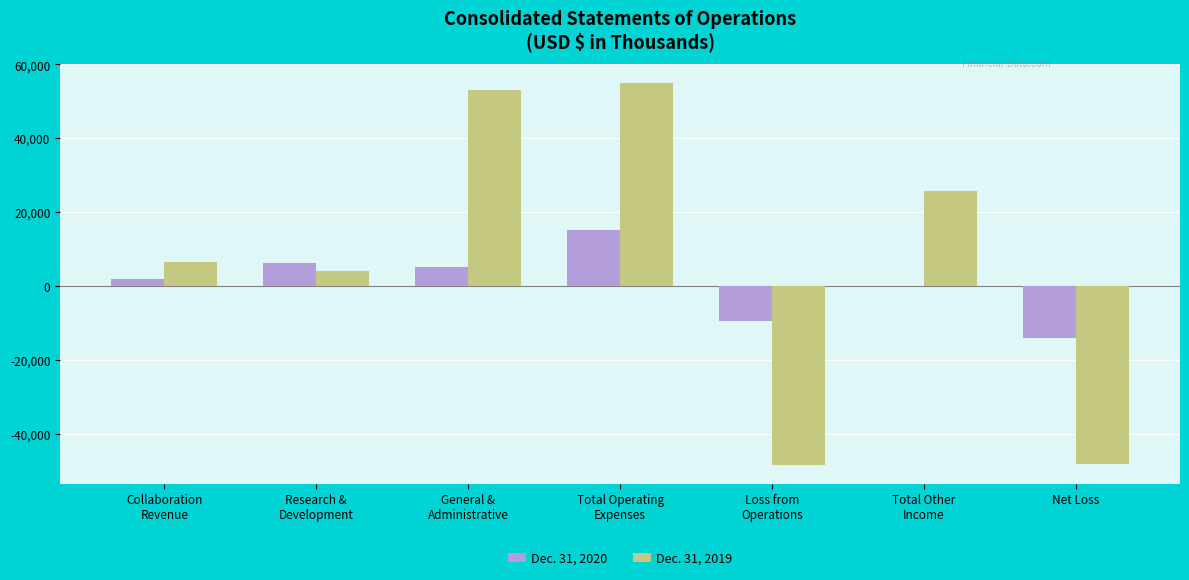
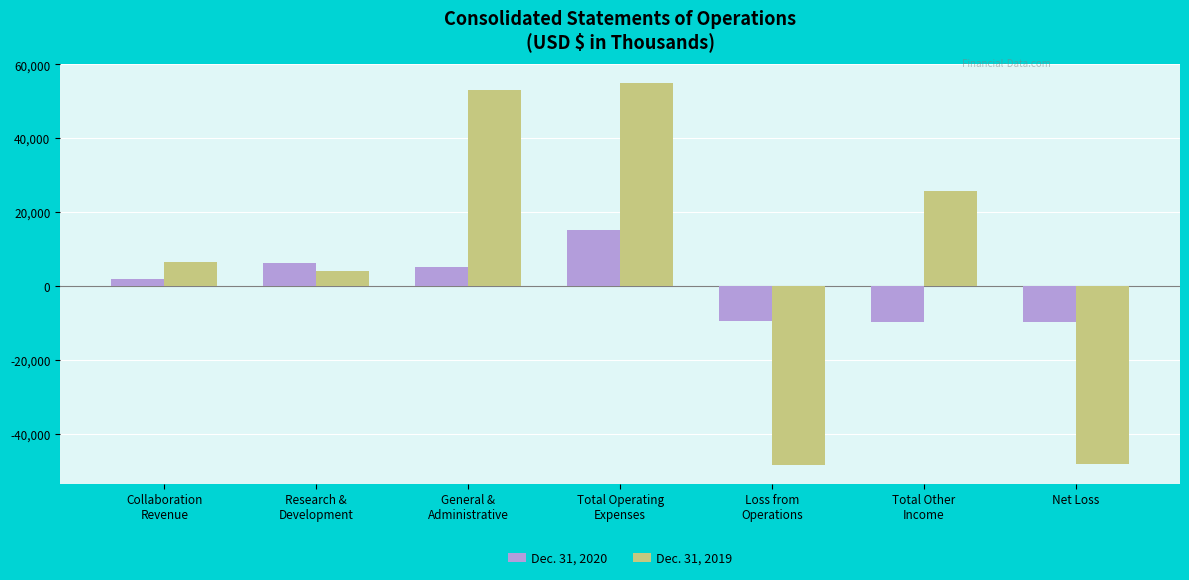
  {
    "Dec. 31, 2020": {
      "Collaboration Revenue": "2,000",
      "Research & Development": "6,000",
      "General & Administrative": "5,000",
      "Total Operating Expenses": "15,000",
      "Loss from Operations": "-10,000",
-     "Total Other Income": "0",
-     "Net Loss": "-14,000"
+     "Total Other Income": "-10,000",
+     "Net Loss": "-10,000"
    },
    "Dec. 31, 2019": {
      "Collaboration Revenue": "7,000",
      "Research & Development": "4,000",
      "General & Administrative": "53,000",
      "Total Operating Expenses": "55,000",
      "Loss from Operations": "-48,000",
      "Total Other Income": "26,000",
      "Net Loss": "-48,000"
    }
  }
